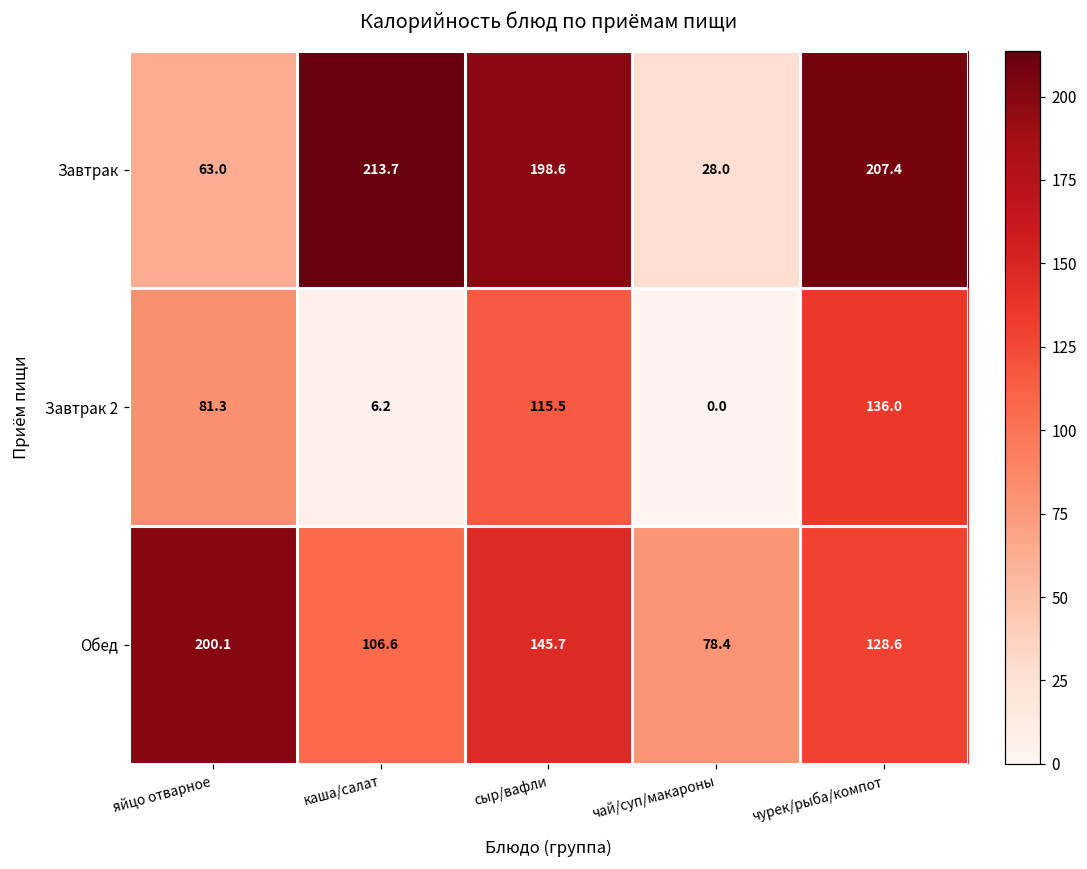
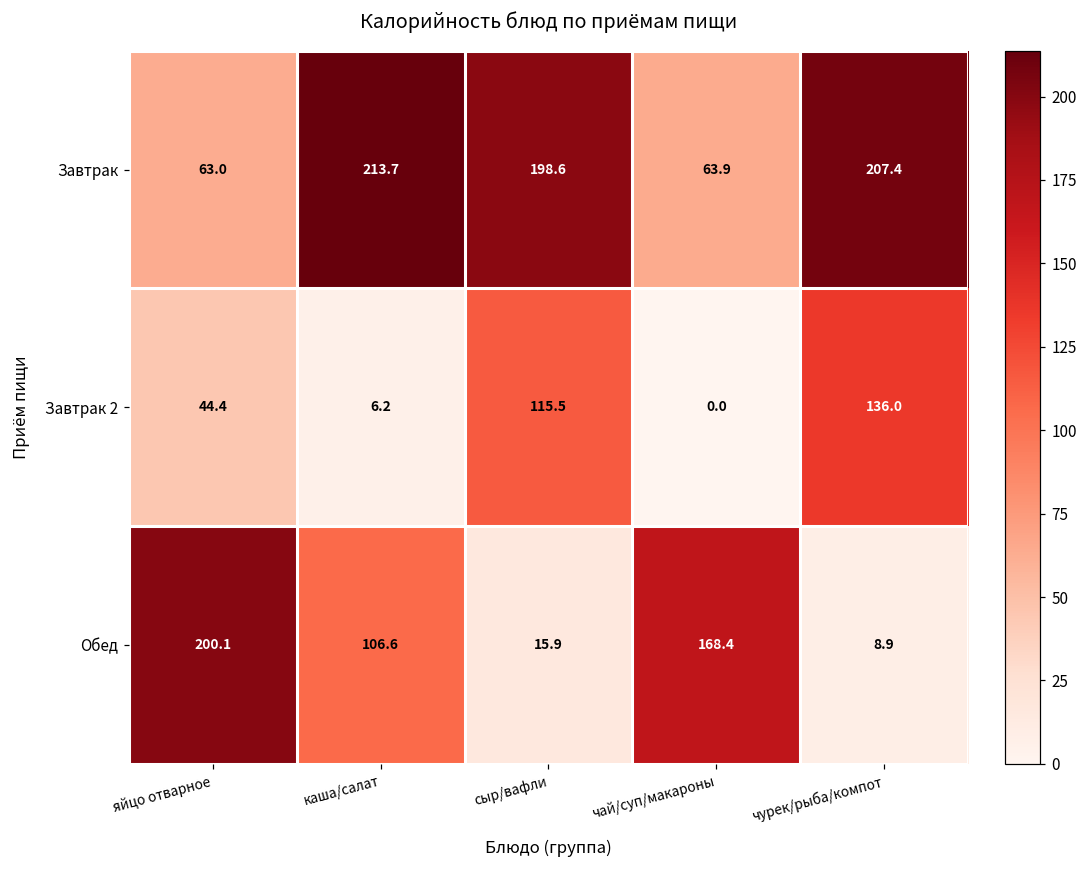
  {
    "Завтрак": {
      "яйцо отварное": 63.0,
      "каша/салат": 213.7,
      "сыр/вафли": 198.6,
-     "чай/суп/макароны": 28.0,
+     "чай/суп/макароны": 63.9,
      "чурек/рыба/компот": 207.4
    },
    "Завтрак 2": {
-     "яйцо отварное": 81.3,
+     "яйцо отварное": 44.4,
      "каша/салат": 6.2,
      "сыр/вафли": 115.5,
      "чай/суп/макароны": 0.0,
      "чурек/рыба/компот": 136.0
    },
    "Обед": {
      "яйцо отварное": 200.1,
      "каша/салат": 106.6,
-     "сыр/вафли": 145.7,
-     "чай/суп/макароны": 78.4,
-     "чурек/рыба/компот": 128.6
+     "сыр/вафли": 15.9,
+     "чай/суп/макароны": 168.4,
+     "чурек/рыба/компот": 8.9
    }
  }
